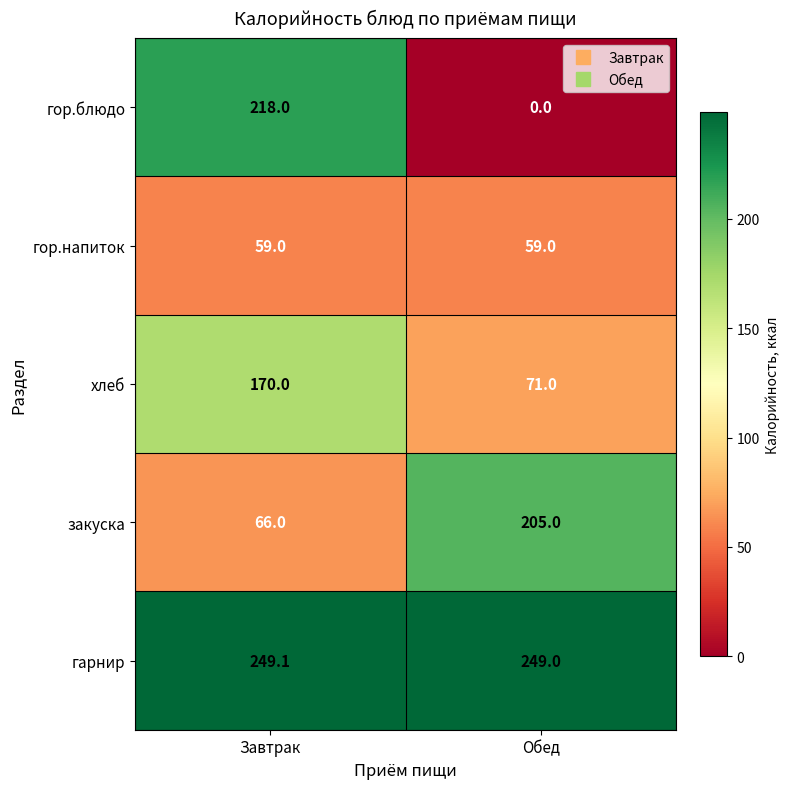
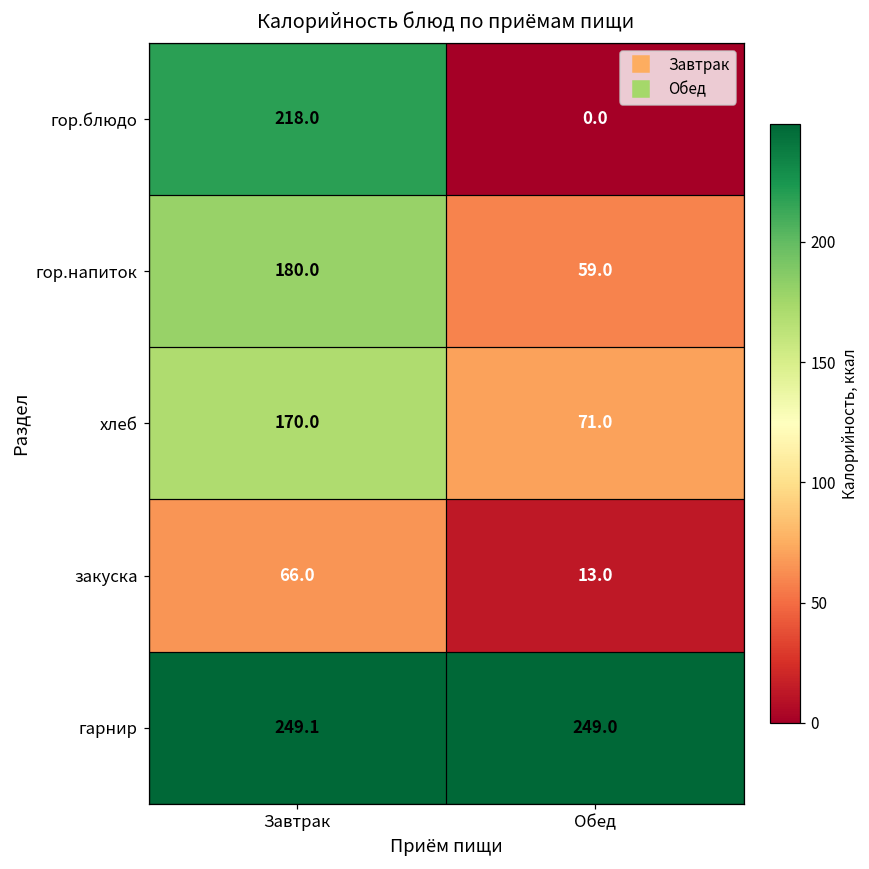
  {
    "гор.блюдо": {
      "Завтрак": 218.0,
      "Обед": 0.0
    },
    "гор.напиток": {
-     "Завтрак": 59.0,
+     "Завтрак": 180.0,
      "Обед": 59.0
    },
    "хлеб": {
      "Завтрак": 170.0,
      "Обед": 71.0
    },
    "закуска": {
      "Завтрак": 66.0,
-     "Обед": 205.0
+     "Обед": 13.0
    },
    "гарнир": {
      "Завтрак": 249.1,
      "Обед": 249.0
    }
  }
